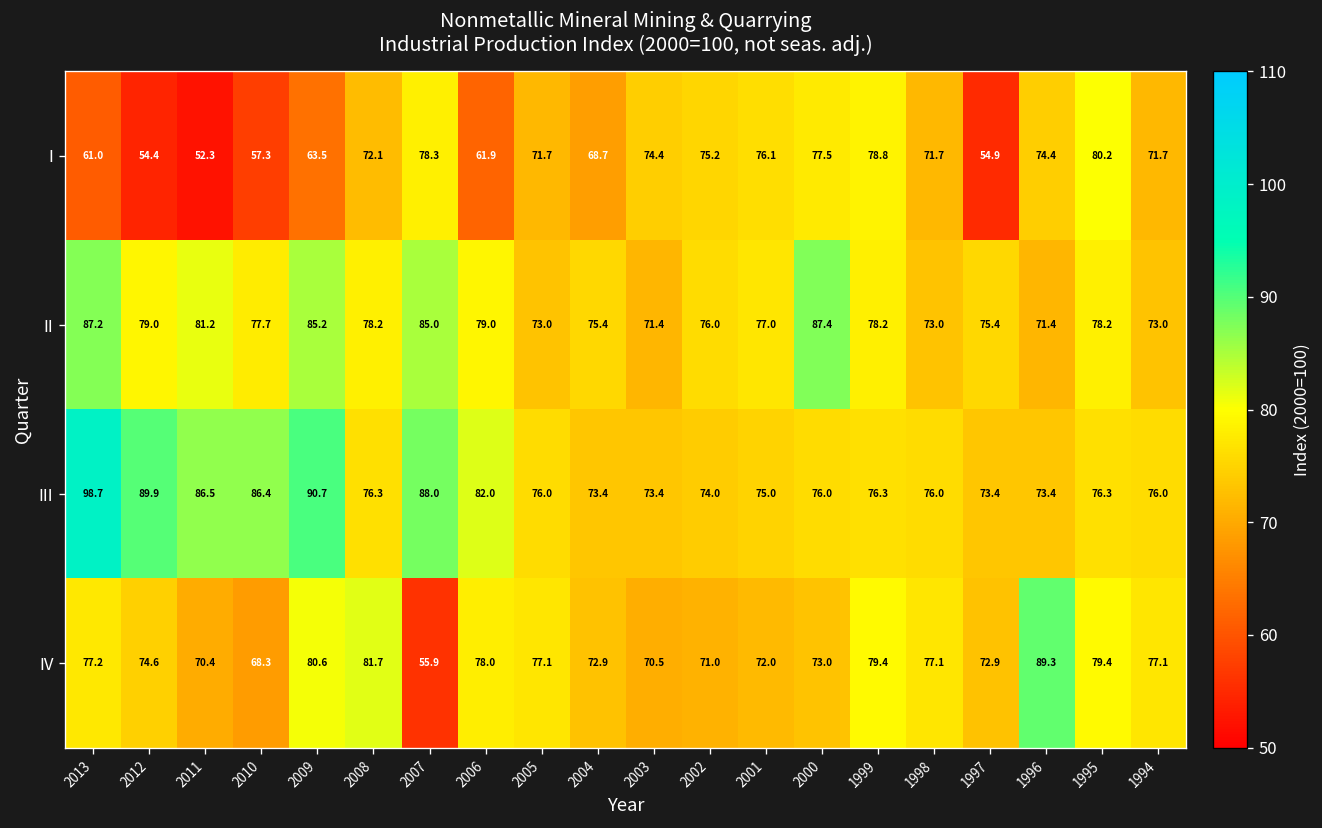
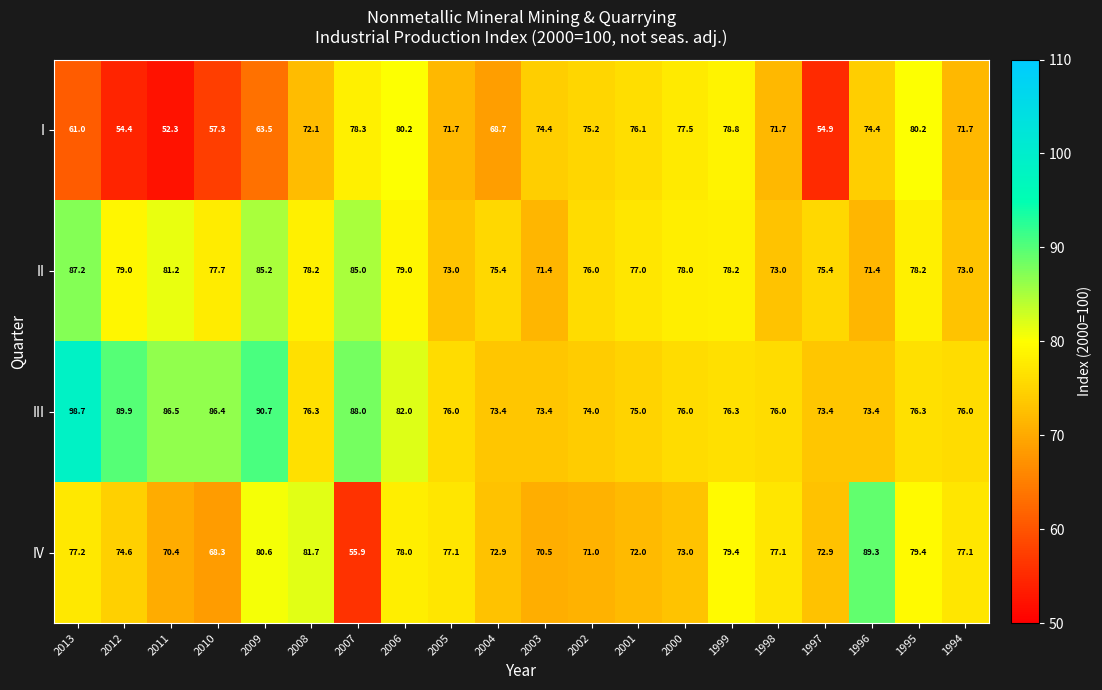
  {
    "I": {
      "2013": 61.0,
      "2012": 54.4,
      "2011": 52.3,
      "2010": 57.3,
      "2009": 63.5,
      "2008": 72.1,
      "2007": 78.3,
-     "2006": 61.9,
+     "2006": 80.2,
      "2005": 71.7,
      "2004": 68.7,
      "2003": 74.4,
      "2002": 75.2,
      "2001": 76.1,
      "2000": 77.5,
      "1999": 78.8,
      "1998": 71.7,
      "1997": 54.9,
      "1996": 74.4,
      "1995": 80.2,
      "1994": 71.7
    },
    "II": {
      "2013": 87.2,
      "2012": 79.0,
      "2011": 81.2,
      "2010": 77.7,
      "2009": 85.2,
      "2008": 78.2,
      "2007": 85.0,
      "2006": 79.0,
      "2005": 73.0,
      "2004": 75.4,
      "2003": 71.4,
      "2002": 76.0,
      "2001": 77.0,
-     "2000": 87.4,
+     "2000": 78.0,
      "1999": 78.2,
      "1998": 73.0,
      "1997": 75.4,
      "1996": 71.4,
      "1995": 78.2,
      "1994": 73.0
    },
    "III": {
      "2013": 98.7,
      "2012": 89.9,
      "2011": 86.5,
      "2010": 86.4,
      "2009": 90.7,
      "2008": 76.3,
      "2007": 88.0,
      "2006": 82.0,
      "2005": 76.0,
      "2004": 73.4,
      "2003": 73.4,
      "2002": 74.0,
      "2001": 75.0,
      "2000": 76.0,
      "1999": 76.3,
      "1998": 76.0,
      "1997": 73.4,
      "1996": 73.4,
      "1995": 76.3,
      "1994": 76.0
    },
    "IV": {
      "2013": 77.2,
      "2012": 74.6,
      "2011": 70.4,
      "2010": 68.3,
      "2009": 80.6,
      "2008": 81.7,
      "2007": 55.9,
      "2006": 78.0,
      "2005": 77.1,
      "2004": 72.9,
      "2003": 70.5,
      "2002": 71.0,
      "2001": 72.0,
      "2000": 73.0,
      "1999": 79.4,
      "1998": 77.1,
      "1997": 72.9,
      "1996": 89.3,
      "1995": 79.4,
      "1994": 77.1
    }
  }
